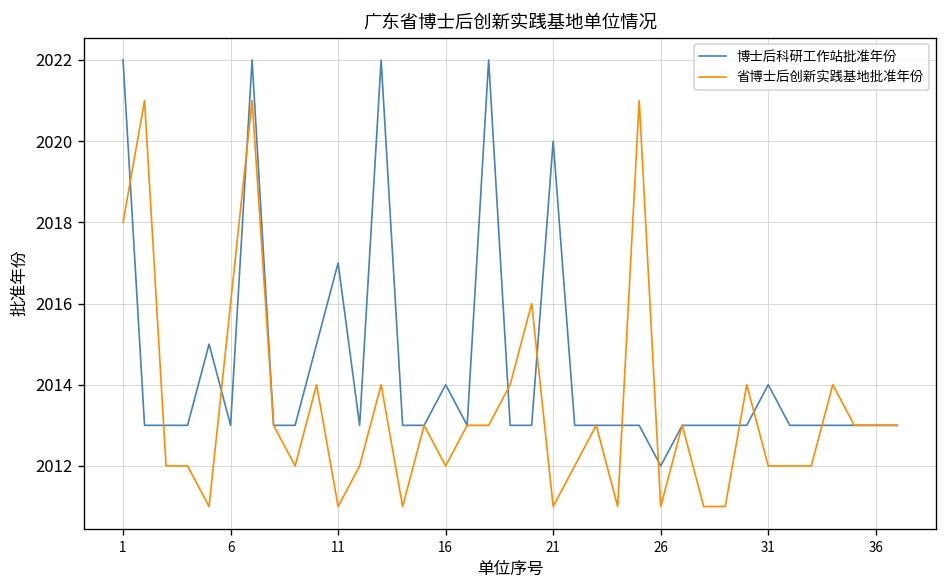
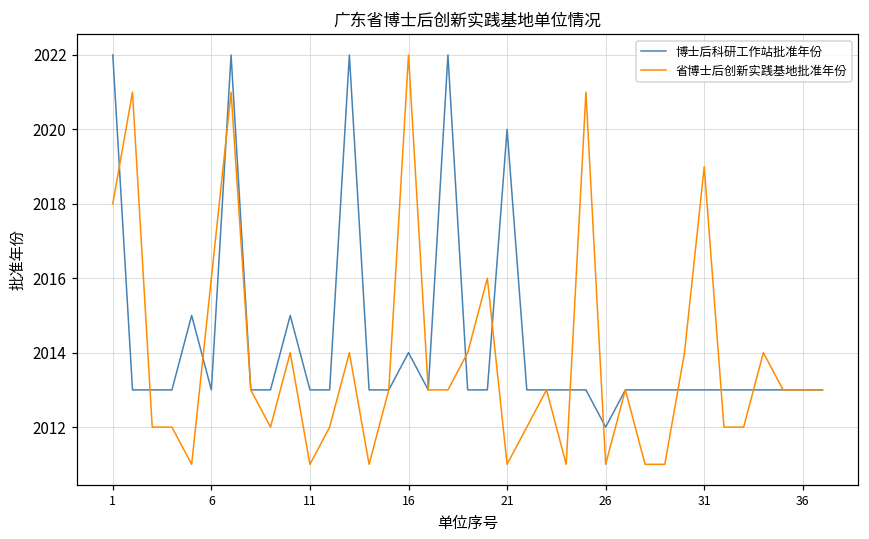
  {
    "博士后科研工作站批准年份": {
      "1": 2022,
      "6": 2013,
-     "11": 2017,
+     "11": 2013,
      "16": 2014,
      "21": 2020,
      "26": 2012,
-     "31": 2014
+     "31": 2013
    },
    "省博士后创新实践基地批准年份": {
      "1": 2018,
      "6": 2016,
      "11": 2011,
-     "16": 2012,
+     "16": 2022,
      "21": 2011,
      "26": 2011,
-     "31": 2012
+     "31": 2019
    }
  }
